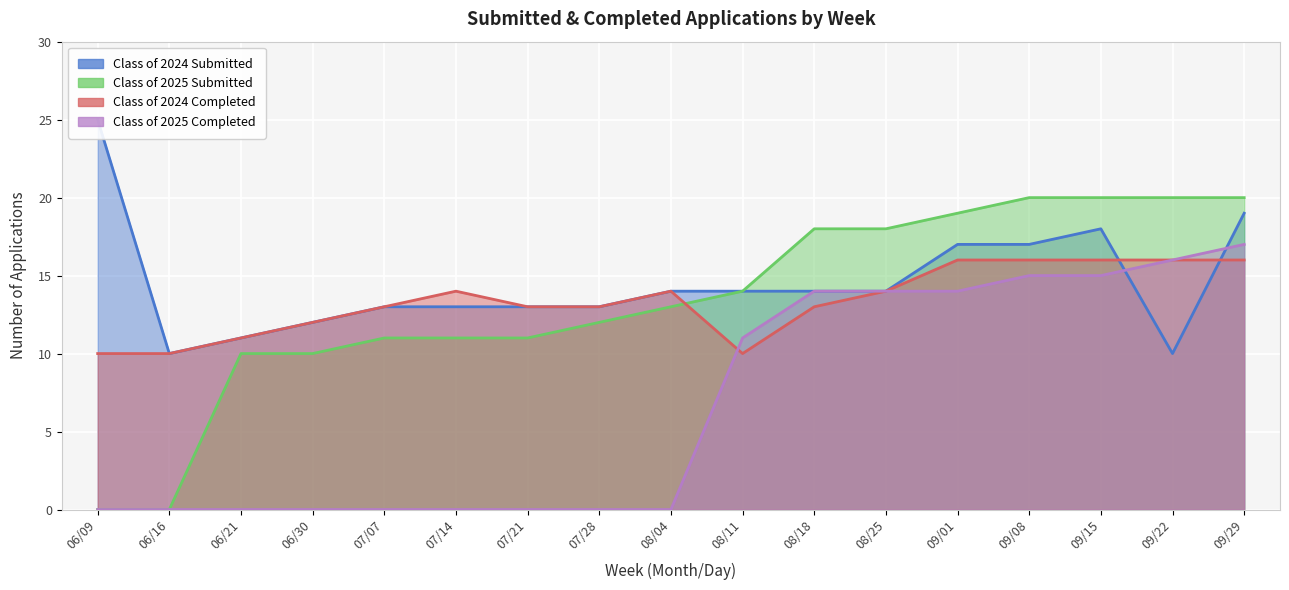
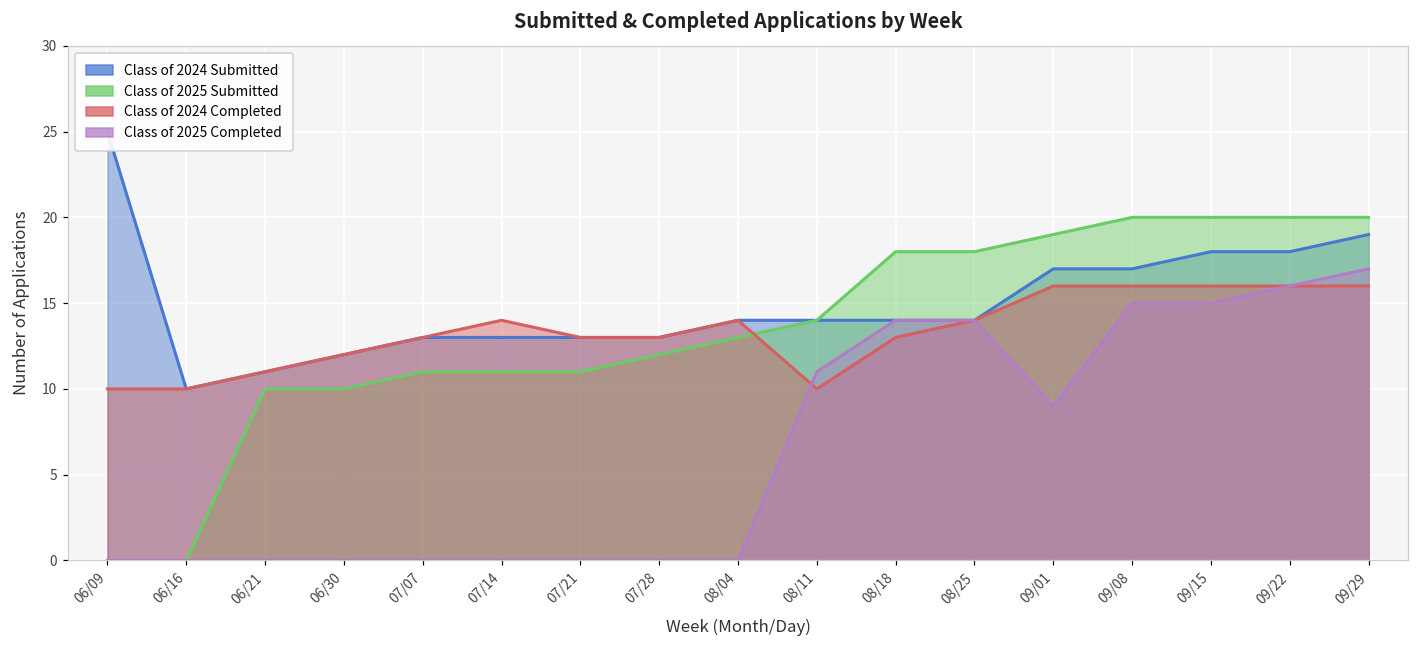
  {
    "Class of 2024 Submitted": {
      "07/14": 13,
      "09/01": 17,
      "09/08": 17,
      "09/15": 18,
-     "09/22": 10,
+     "09/22": 18,
      "09/29": 19
    },
    "Class of 2025 Submitted": {
      "06/21": 10,
      "06/30": 10,
      "07/07": 11,
      "07/14": 11,
      "07/21": 11,
      "07/28": 12,
      "08/04": 13,
      "08/18": 18,
      "08/25": 18,
      "09/01": 19,
      "09/08": 20,
      "09/15": 20,
      "09/22": 20,
      "09/29": 20
    },
    "Class of 2024 Completed": {
      "06/09": 10,
      "07/14": 14,
      "08/11": 10,
      "08/18": 13,
      "09/01": 16,
      "09/08": 16,
      "09/15": 16,
      "09/29": 16
    },
    "Class of 2025 Completed": {
      "06/21": 0,
      "06/30": 0,
      "07/07": 0,
      "07/14": 0,
      "07/21": 0,
      "07/28": 0,
      "08/04": 0,
      "08/11": 11,
-     "09/01": 14,
+     "09/01": 9,
      "09/08": 15,
      "09/15": 15,
      "09/29": 17
    }
  }
